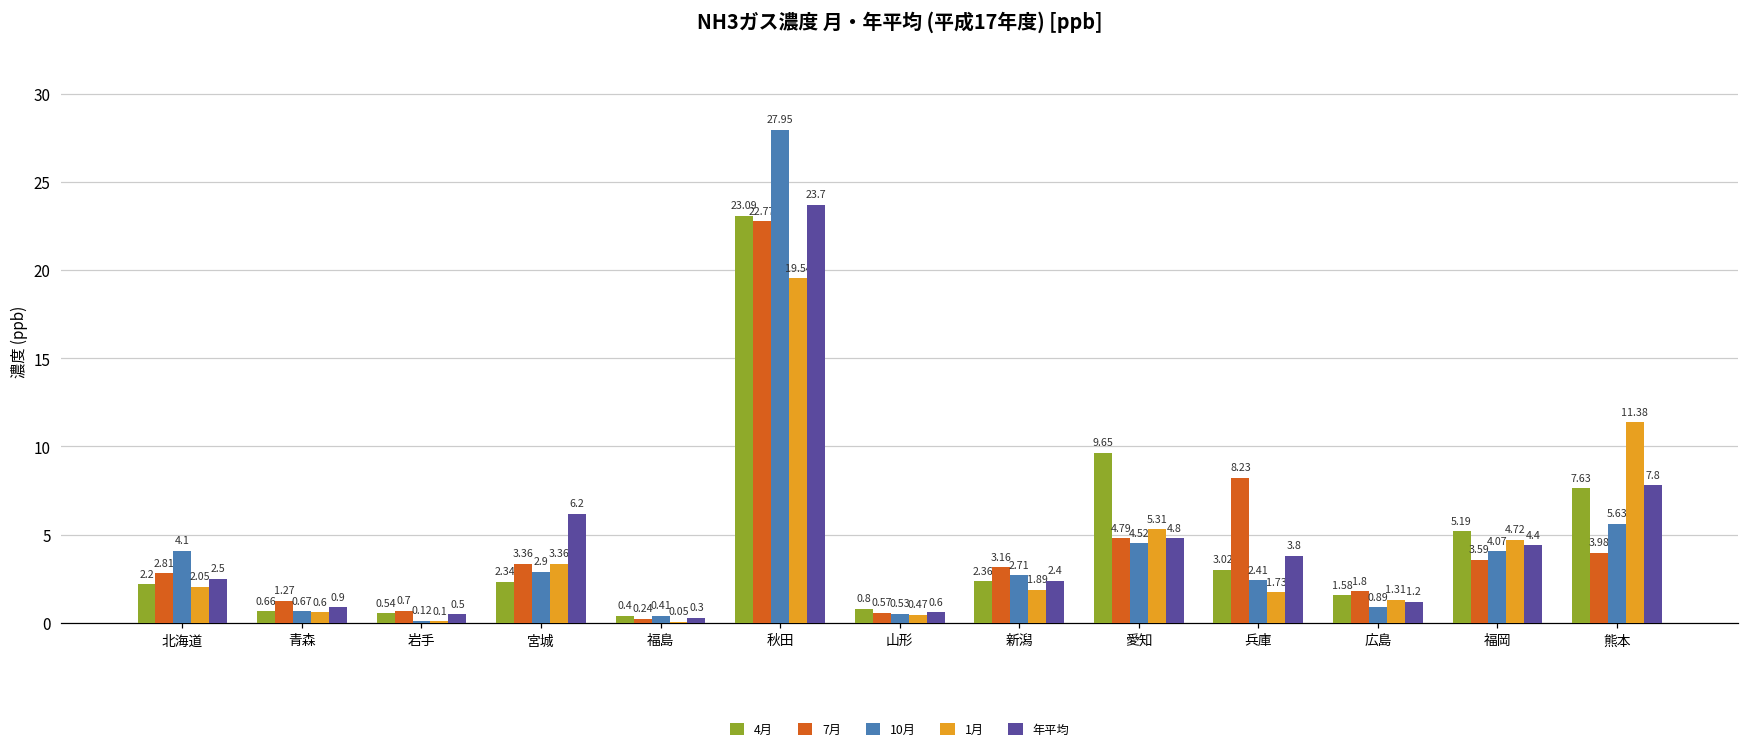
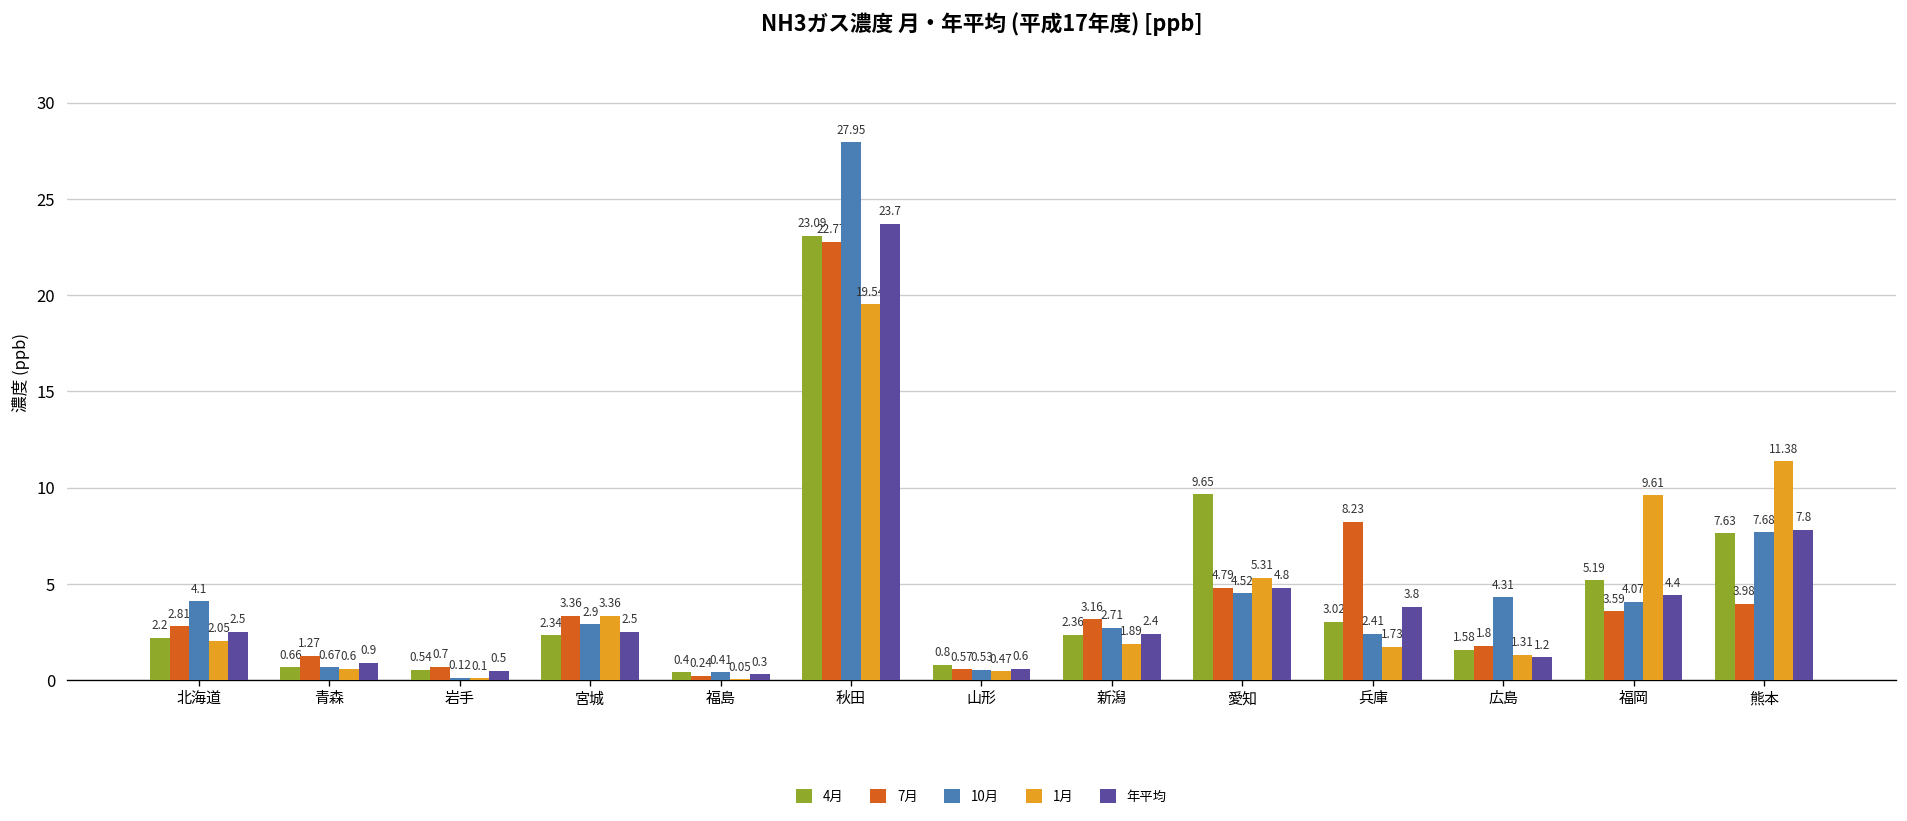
  {
    "4月": {
      "北海道": 2.2,
      "青森": 0.66,
      "岩手": 0.54,
      "宮城": 2.34,
      "福島": 0.4,
      "山形": 0.8,
      "新潟": 2.36,
      "愛知": 9.65,
      "兵庫": 3.02,
      "広島": 1.58,
      "福岡": 5.19,
      "熊本": 7.63
    },
    "7月": {
      "北海道": 2.81,
      "青森": 1.27,
      "岩手": 0.7,
      "宮城": 3.36,
      "福島": 0.24,
      "山形": 0.57,
      "新潟": 3.16,
      "愛知": 4.79,
      "兵庫": 8.23,
      "広島": 1.8,
      "福岡": 3.59,
      "熊本": 3.98
    },
    "10月": {
      "北海道": 4.1,
      "青森": 0.67,
      "岩手": 0.12,
      "宮城": 2.9,
      "福島": 0.41,
      "秋田": 27.95,
      "山形": 0.53,
      "新潟": 2.71,
      "愛知": 4.52,
      "兵庫": 2.41,
-     "広島": 0.89,
+     "広島": 4.31,
      "福岡": 4.07,
-     "熊本": 5.63
+     "熊本": 7.68
    },
    "1月": {
      "北海道": 2.05,
      "青森": 0.6,
      "岩手": 0.1,
      "宮城": 3.36,
      "福島": 0.05,
      "秋田": 19.54,
      "山形": 0.47,
      "新潟": 1.89,
      "愛知": 5.31,
      "兵庫": 1.73,
      "広島": 1.31,
-     "福岡": 4.72,
+     "福岡": 9.61,
      "熊本": 11.38
    },
    "年平均": {
      "北海道": 2.5,
      "青森": 0.9,
      "岩手": 0.5,
-     "宮城": 6.2,
+     "宮城": 2.5,
      "福島": 0.3,
      "秋田": 23.7,
      "山形": 0.6,
      "新潟": 2.4,
      "愛知": 4.8,
      "兵庫": 3.8,
      "広島": 1.2,
      "福岡": 4.4,
      "熊本": 7.8
    }
  }
